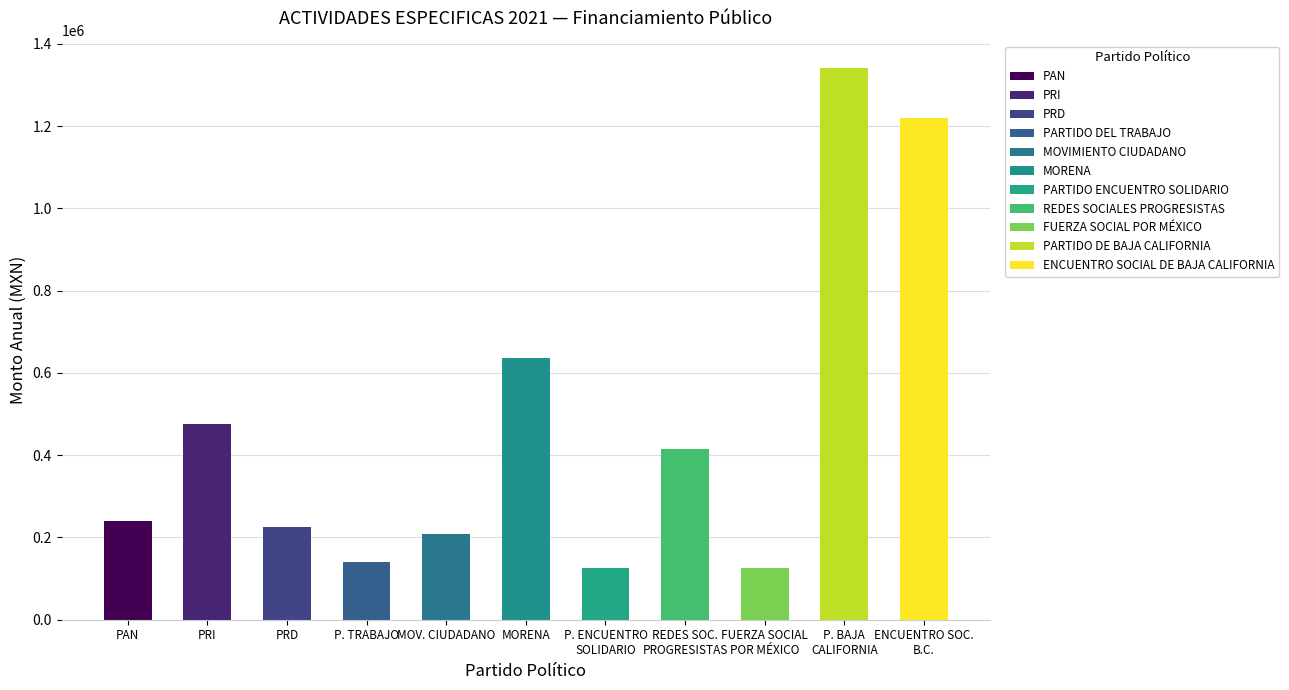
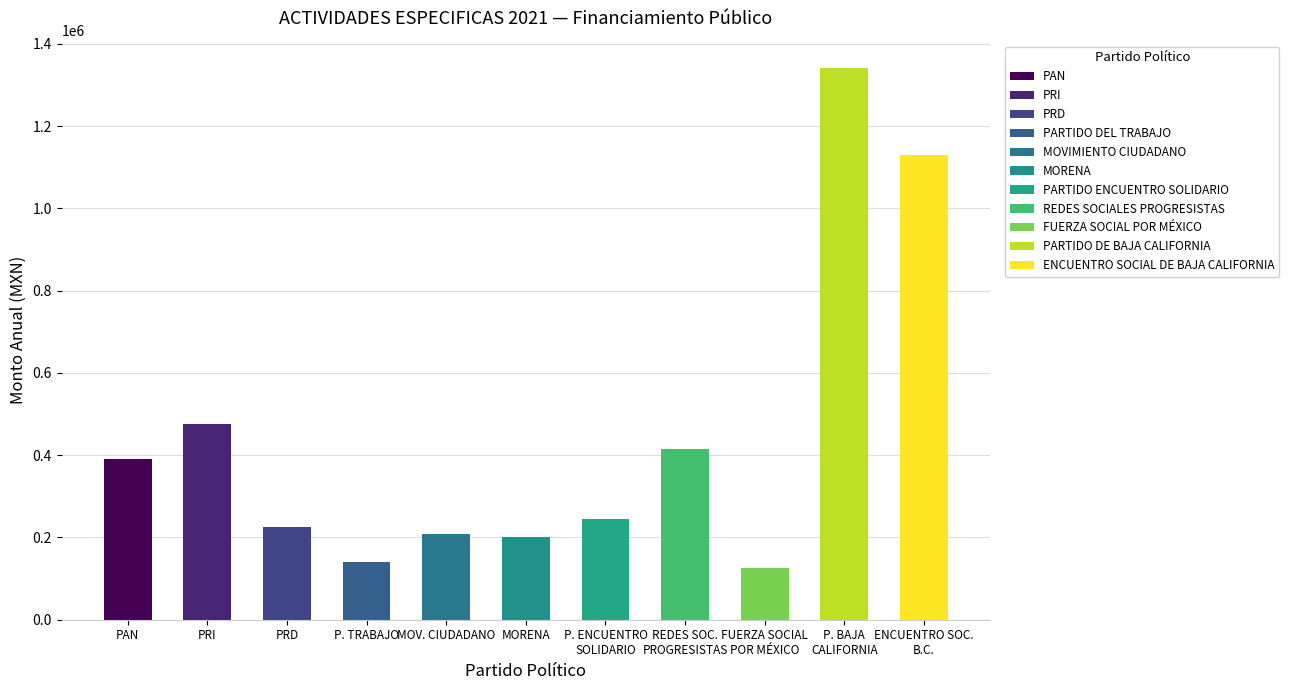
  {
-   "PAN": 240000,
+   "PAN": 390000,
    "PRI": 480000,
    "PRD": 230000,
    "P. TRABAJO": 140000,
    "MOV. CIUDADANO": 210000,
-   "MORENA": 640000,
-   "P. ENCUENTRO SOLIDARIO": 130000,
+   "MORENA": 200000,
+   "P. ENCUENTRO SOLIDARIO": 240000,
    "REDES SOC. PROGRESISTAS": 420000,
    "FUERZA SOCIAL POR MÉXICO": 130000,
    "P. BAJA CALIFORNIA": 1340000,
-   "ENCUENTRO SOC. B.C.": 1220000
+   "ENCUENTRO SOC. B.C.": 1130000
  }
